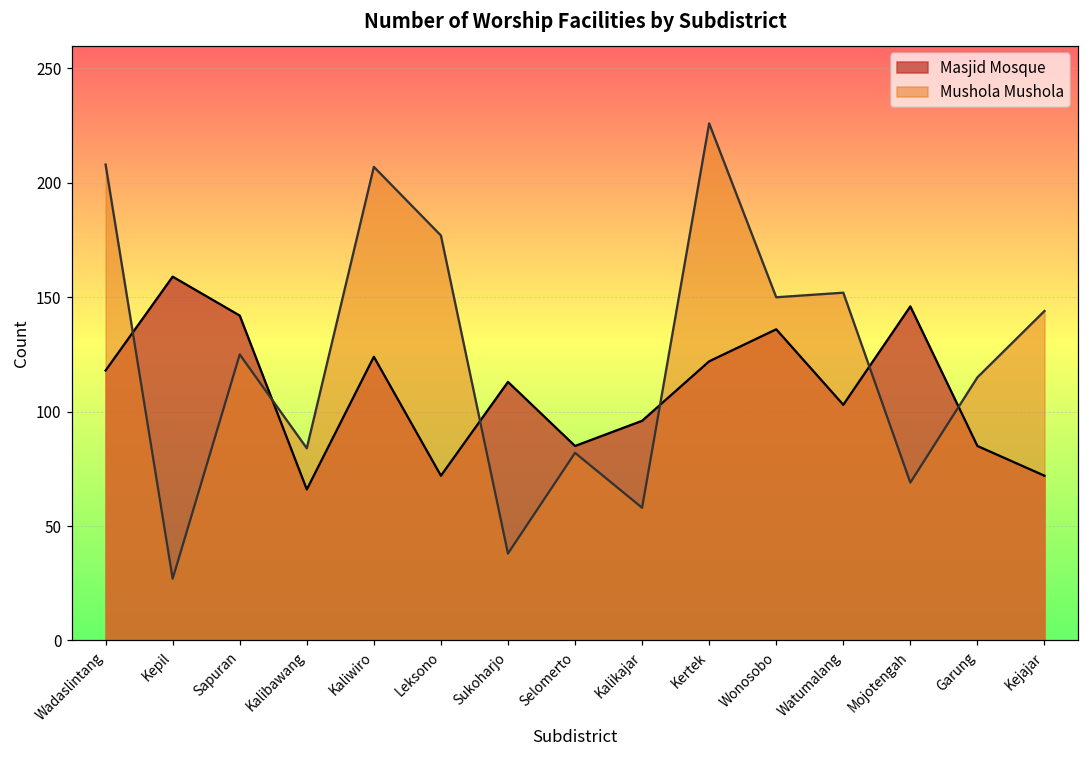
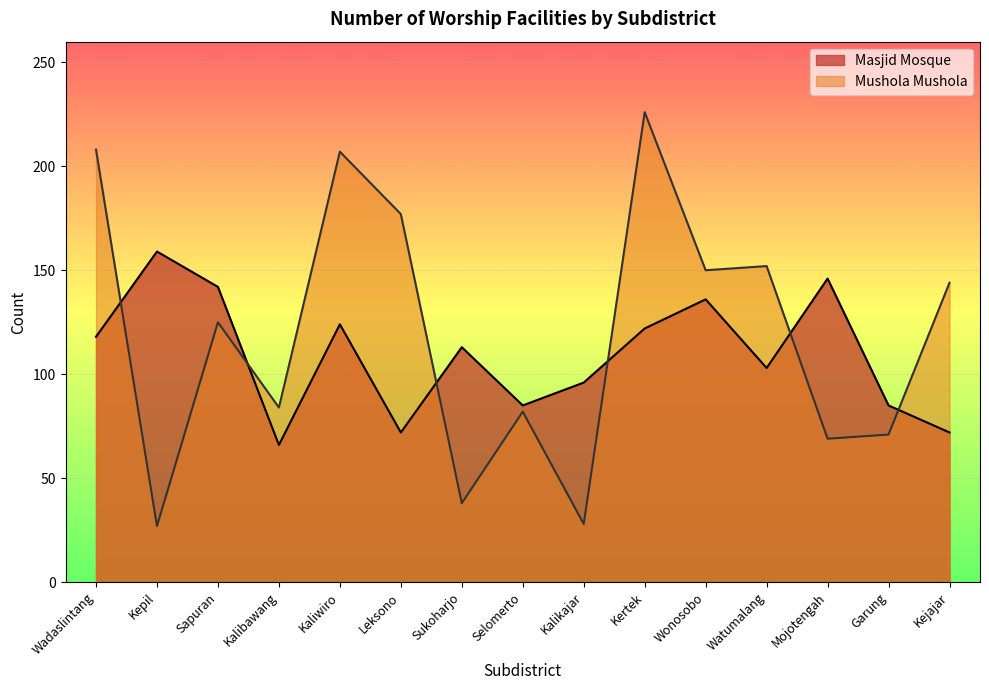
  {
    "Masjid Mosque": {
      "Wadaslintang": 118,
      "Kepil": 159,
      "Sapuran": 142,
      "Kalibawang": 66,
      "Kaliwiro": 124,
      "Leksono": 72,
      "Sukoharjo": 113,
      "Selomerto": 85,
      "Kalikajar": 96,
      "Kertek": 122,
      "Wonosobo": 136,
      "Watumalang": 103,
      "Mojotengah": 146,
      "Garung": 85,
      "Kejajar": 72
    },
    "Mushola Mushola": {
      "Wadaslintang": 208,
      "Kepil": 27,
      "Sapuran": 125,
      "Kalibawang": 84,
      "Kaliwiro": 207,
      "Leksono": 177,
      "Sukoharjo": 38,
      "Selomerto": 82,
-     "Kalikajar": 58,
+     "Kalikajar": 28,
      "Kertek": 226,
      "Wonosobo": 150,
      "Watumalang": 152,
      "Mojotengah": 69,
-     "Garung": 115,
+     "Garung": 71,
      "Kejajar": 144
    }
  }
